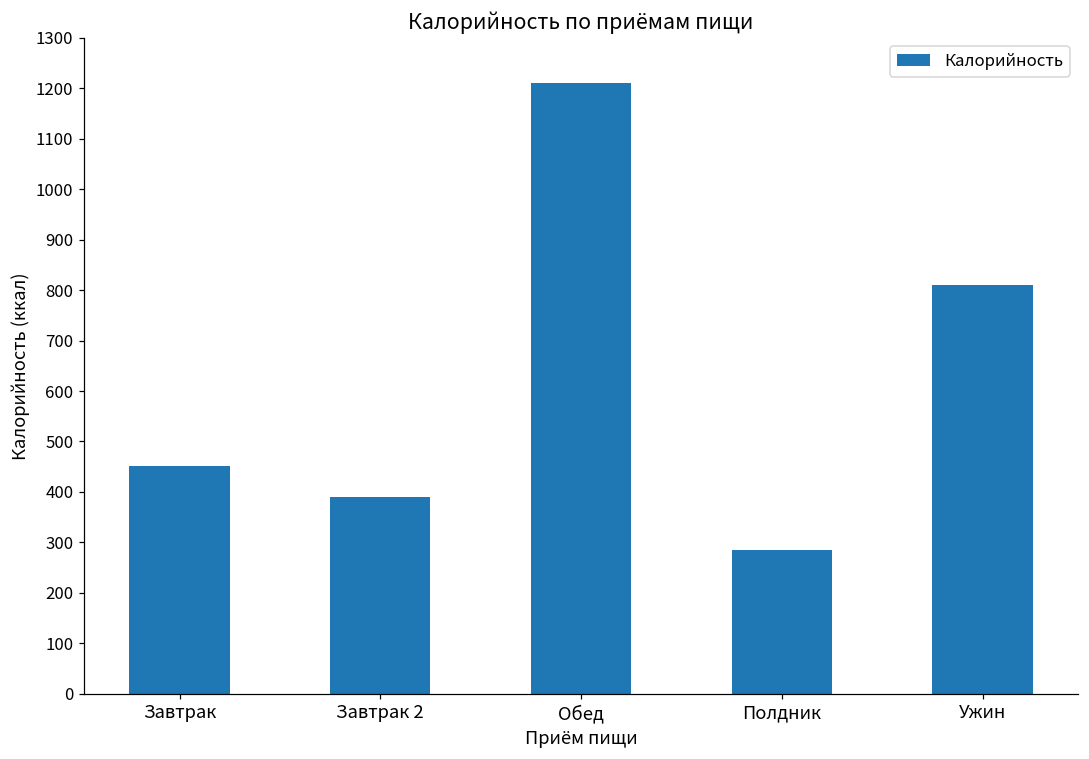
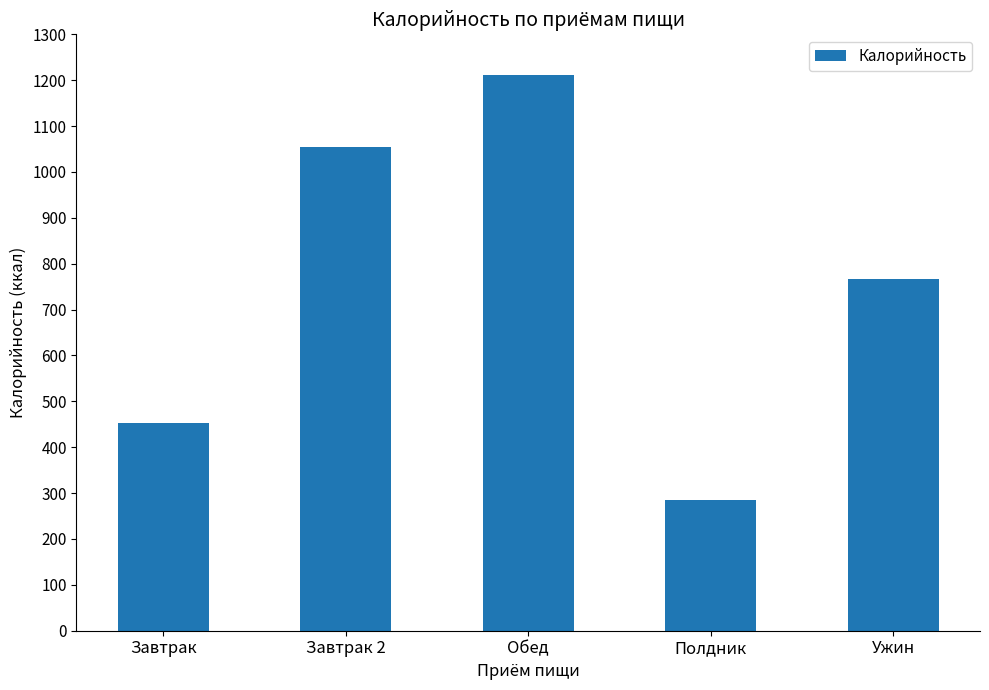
  {
    "Завтрак": 450,
-   "Завтрак 2": 390,
+   "Завтрак 2": 1050,
    "Обед": 1210,
    "Полдник": 290,
-   "Ужин": 810
+   "Ужин": 770
  }
